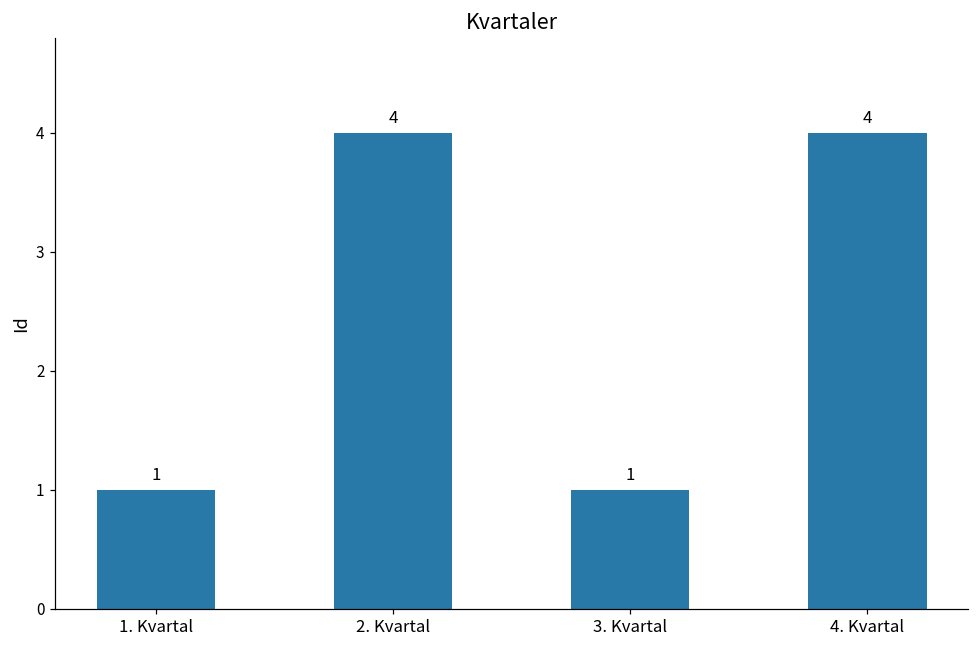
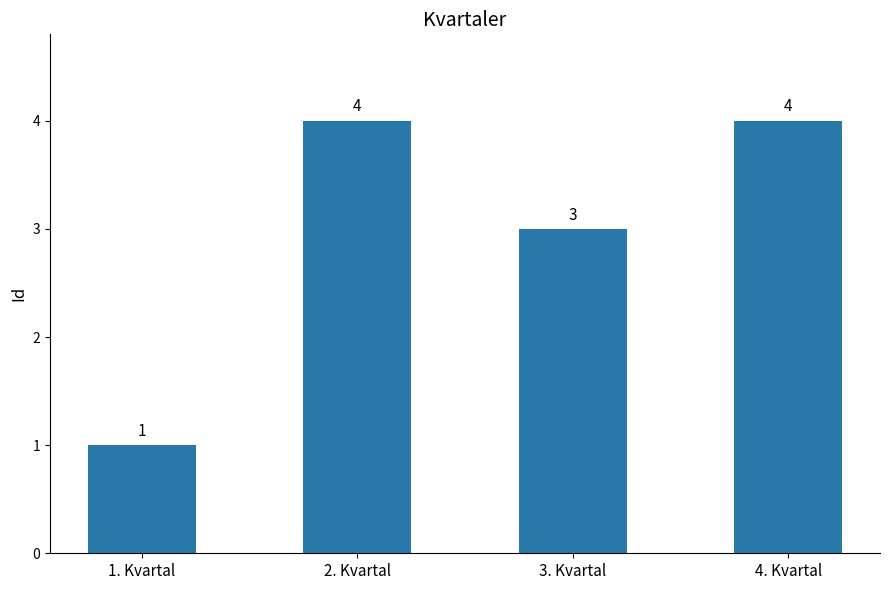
  {
    "1. Kvartal": 1,
    "2. Kvartal": 4,
-   "3. Kvartal": 1,
+   "3. Kvartal": 3,
    "4. Kvartal": 4
  }
